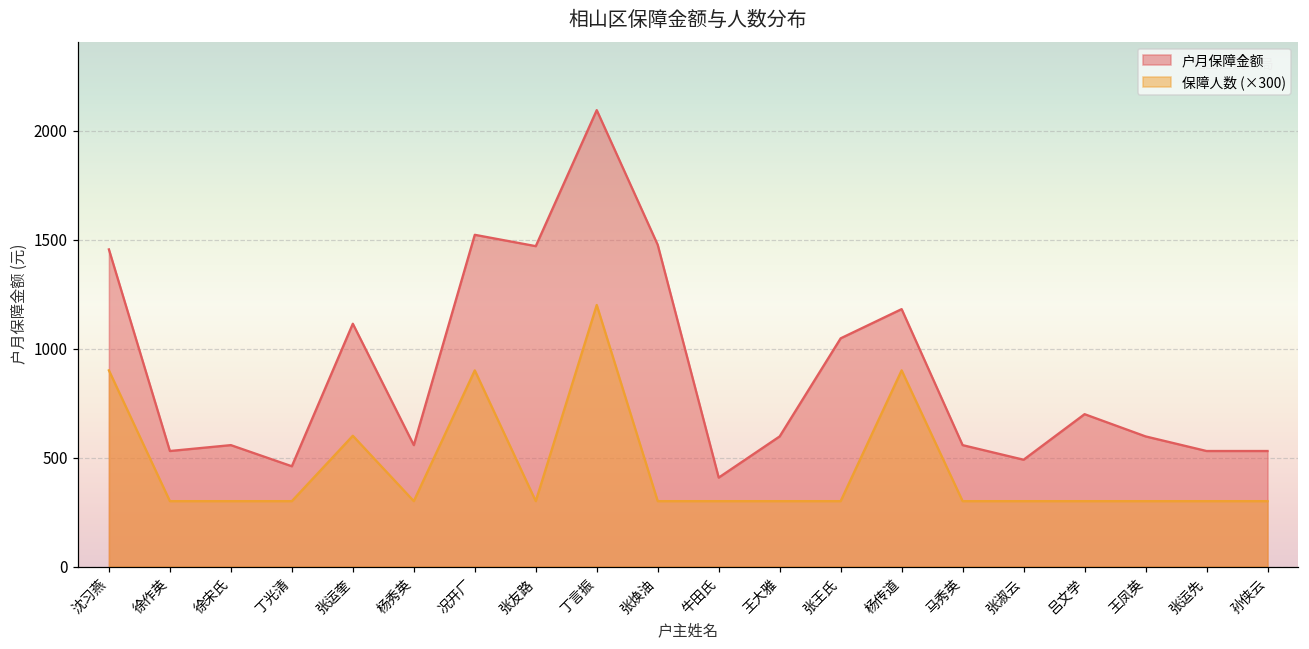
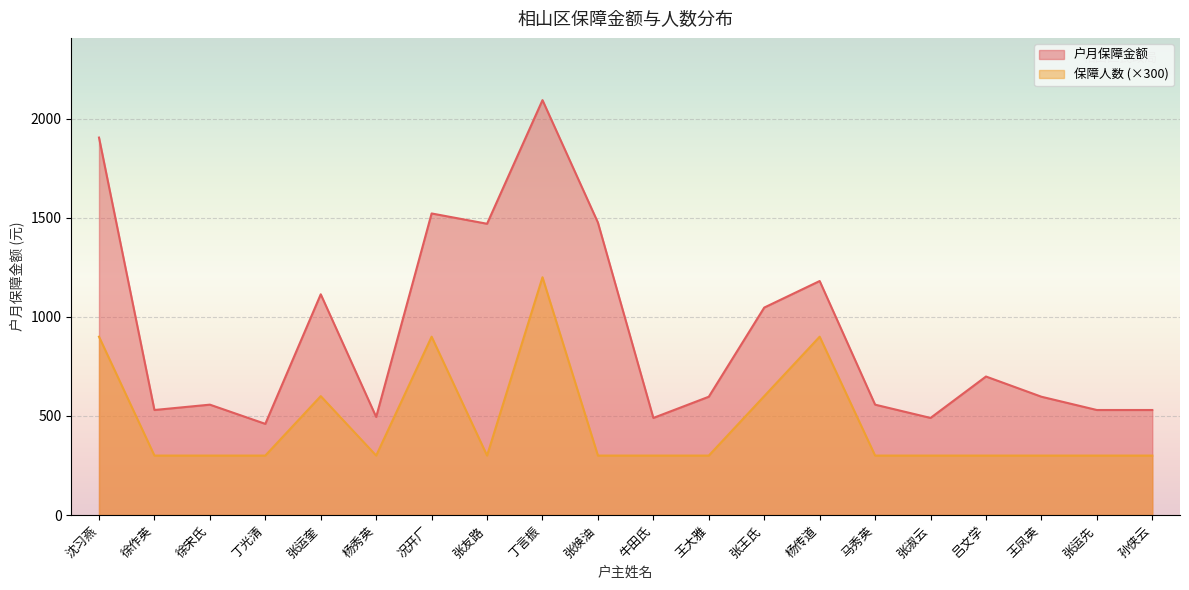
  {
    "户月保障金额": {
-     "沈习燕": 1460,
+     "沈习燕": 1910,
      "徐作英": 530,
      "徐宋氏": 560,
      "丁光清": 460,
      "张运奎": 1110,
-     "杨秀英": 560,
+     "杨秀英": 500,
      "况开厂": 1520,
      "张友路": 1470,
      "丁言振": 2090,
      "张焕油": 1480,
-     "牛田氏": 410,
+     "牛田氏": 490,
      "王大雅": 600,
      "张王氏": 1050,
      "杨传道": 1180,
      "马秀英": 560,
      "张淑云": 490,
      "吕文学": 700,
      "王凤英": 600,
      "张运先": 530,
      "孙侠云": 530
    },
    "保障人数 (×300)": {
      "沈习燕": 900,
      "徐作英": 300,
      "徐宋氏": 300,
      "丁光清": 300,
      "张运奎": 600,
      "杨秀英": 300,
      "况开厂": 900,
      "张友路": 300,
      "丁言振": 1200,
      "张焕油": 300,
      "牛田氏": 300,
      "王大雅": 300,
-     "张王氏": 300,
+     "张王氏": 600,
      "杨传道": 900,
      "马秀英": 300,
      "张淑云": 300,
      "吕文学": 300,
      "王凤英": 300,
      "张运先": 300,
      "孙侠云": 300
    }
  }
